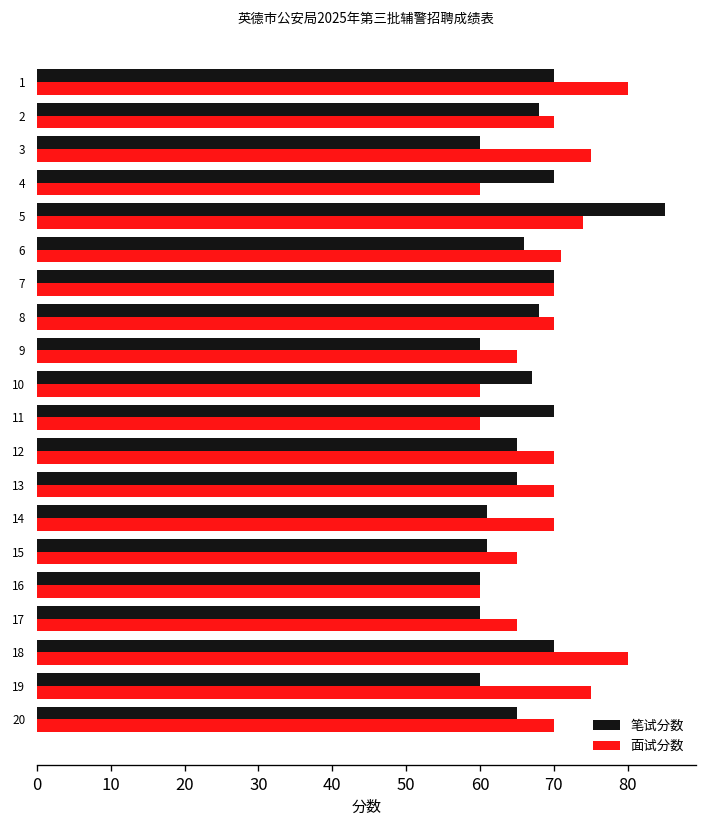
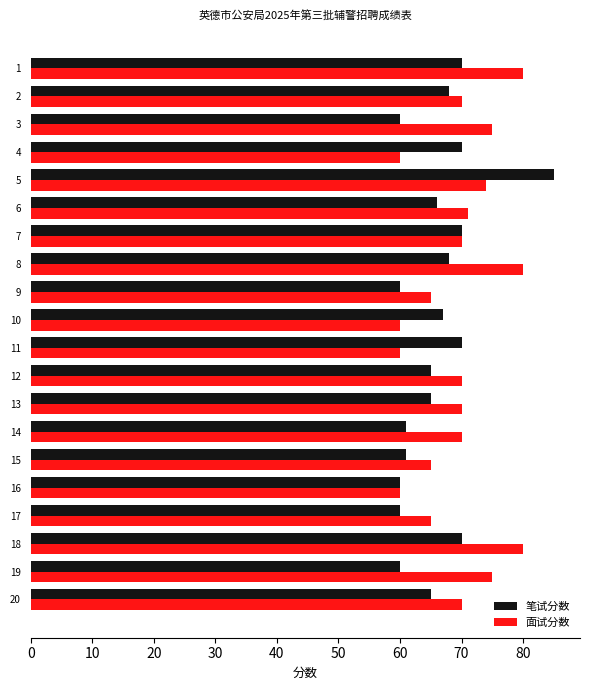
  {
    "笔试分数": {
      "1": 70,
      "2": 68,
      "3": 60,
      "4": 70,
      "5": 85,
      "6": 66,
      "7": 70,
      "8": 68,
      "9": 60,
      "10": 67,
      "11": 70,
      "12": 65,
      "13": 65,
      "14": 61,
      "15": 61,
      "16": 60,
      "17": 60,
      "18": 70,
      "19": 60,
      "20": 65
    },
    "面试分数": {
      "1": 80,
      "2": 70,
      "3": 75,
      "4": 60,
      "5": 74,
      "6": 71,
      "7": 70,
-     "8": 70,
+     "8": 80,
      "9": 65,
      "10": 60,
      "11": 60,
      "12": 70,
      "13": 70,
      "14": 70,
      "15": 65,
      "16": 60,
      "17": 65,
      "18": 80,
      "19": 75,
      "20": 70
    }
  }
